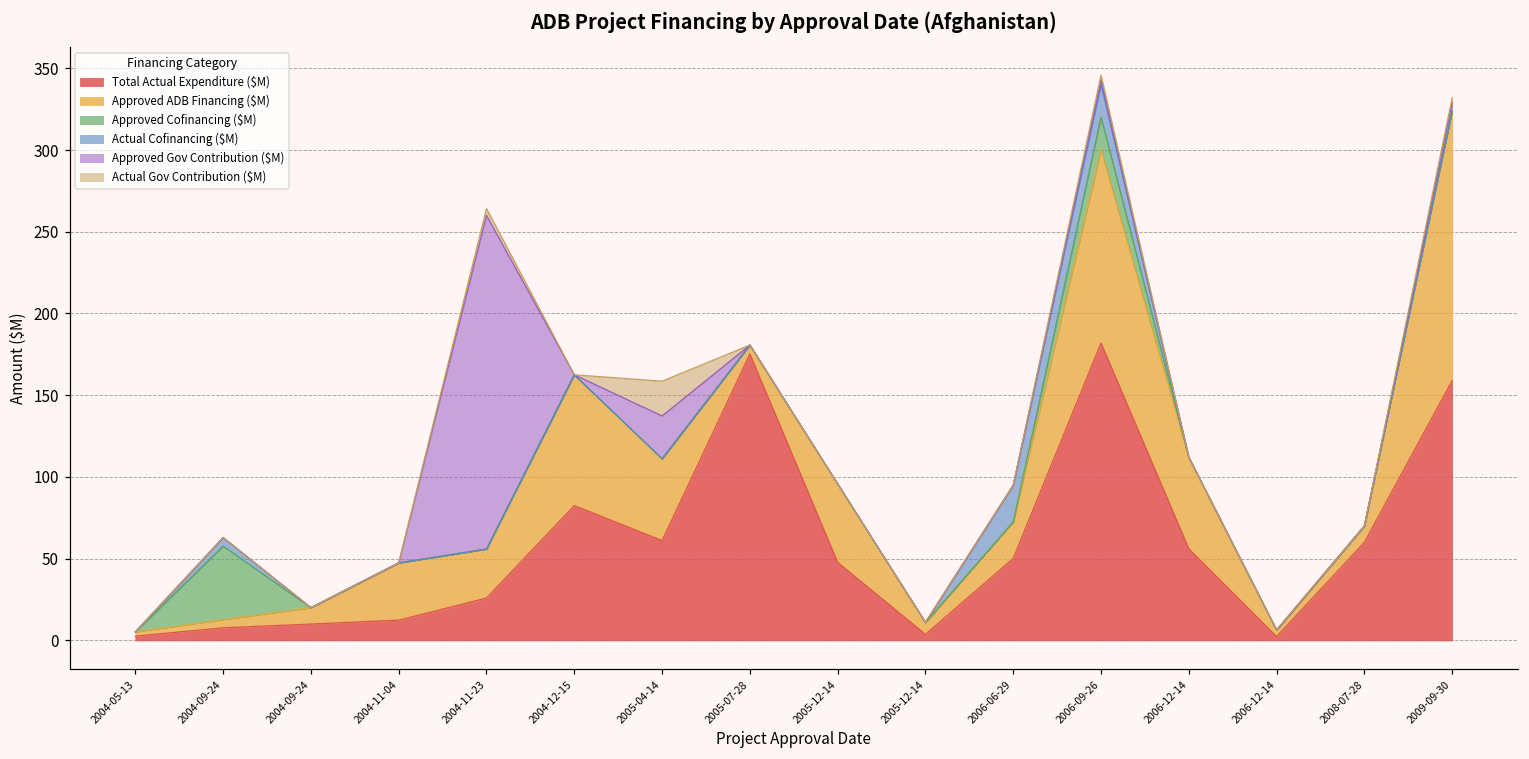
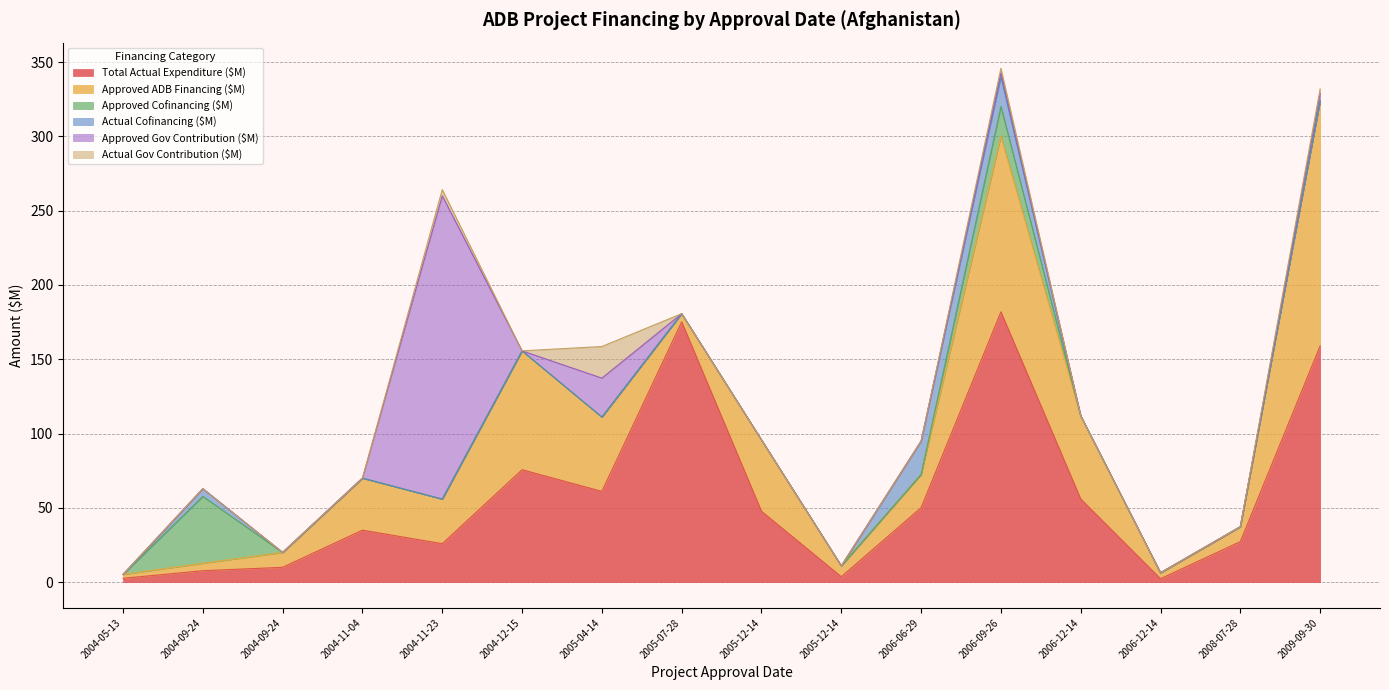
  {
    "Total Actual Expenditure ($M)": {
      "2004-05-13": 3,
-     "2004-11-04": 12,
+     "2004-11-04": 35,
      "2004-11-23": 26,
-     "2004-12-15": 82,
+     "2004-12-15": 76,
      "2005-04-14": 61,
      "2005-07-28": 175,
      "2006-06-29": 50,
      "2006-09-26": 182,
-     "2008-07-28": 60,
+     "2008-07-28": 27,
      "2009-09-30": 159
    },
    "Approved Cofinancing ($M)": {
      "2006-09-26": 20
    },
    "Actual Cofinancing ($M)": {
      "2006-09-26": 20
    },
    "Approved Gov Contribution ($M)": {
      "2004-11-23": 204,
      "2005-04-14": 26,
      "2006-09-26": 3,
      "2009-09-30": 5
    }
  }
